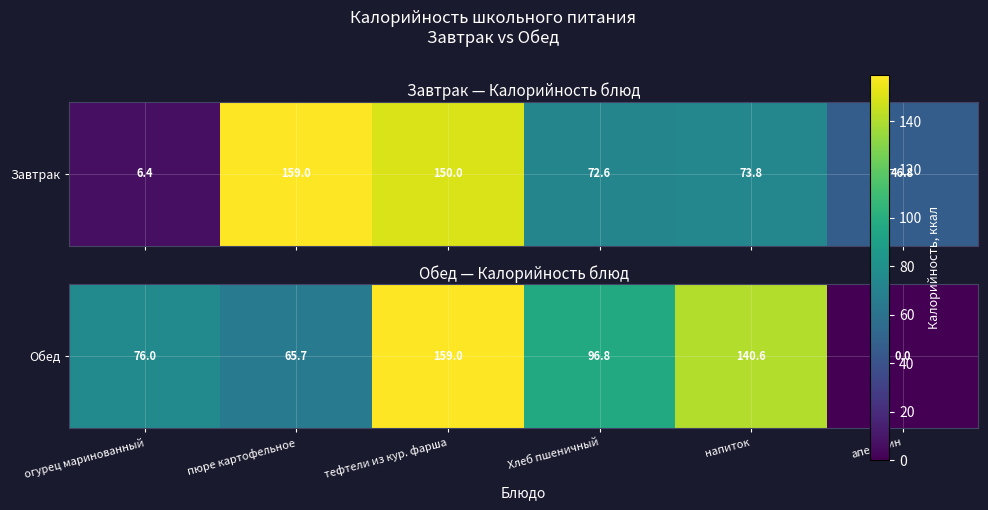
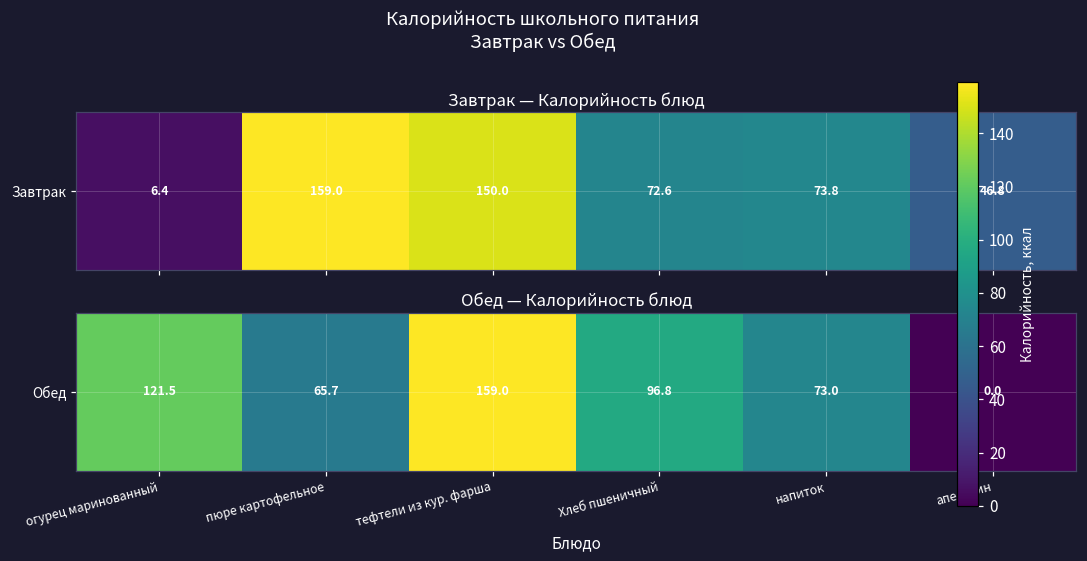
  {
    "Обед — Калорийность блюд": {
      "Обед": {
-       "огурец маринованный": 76.0,
+       "огурец маринованный": 121.5,
        "пюре картофельное": 65.7,
        "тефтели из кур. фарша": 159.0,
        "Хлеб пшеничный": 96.8,
-       "напиток": 140.6
+       "напиток": 73.0
      }
    }
  }
